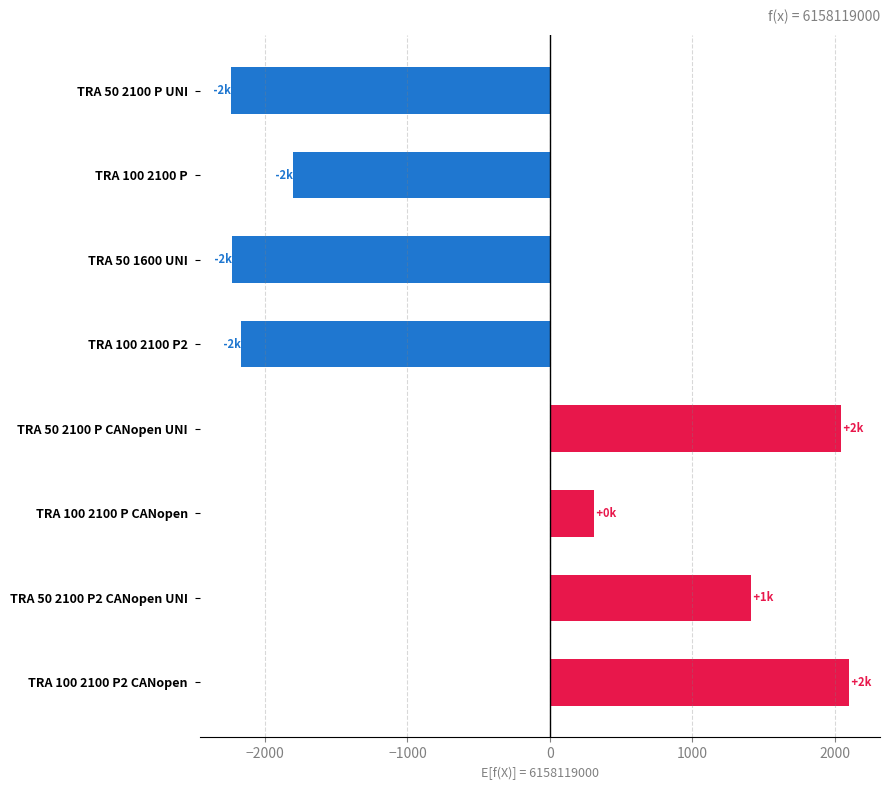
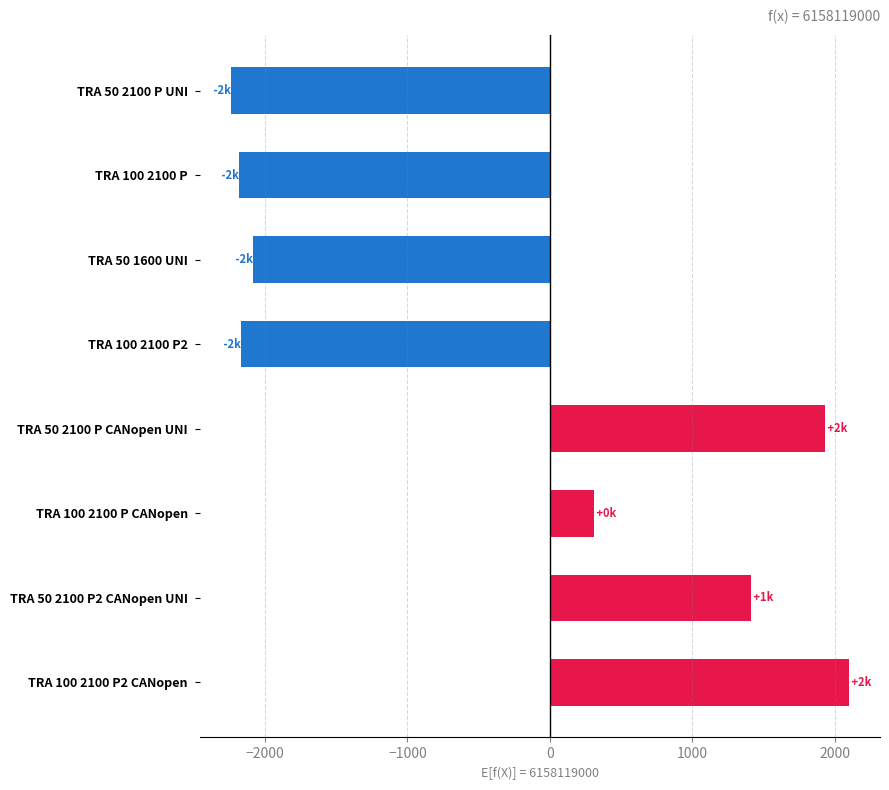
  {
-   "TRA 100 2100 P": -1800,
-   "TRA 50 1600 UNI": -2230,
-   "TRA 50 2100 P CANopen UNI": 2040
+   "TRA 100 2100 P": -2180,
+   "TRA 50 1600 UNI": -2080,
+   "TRA 50 2100 P CANopen UNI": 1930
  }
